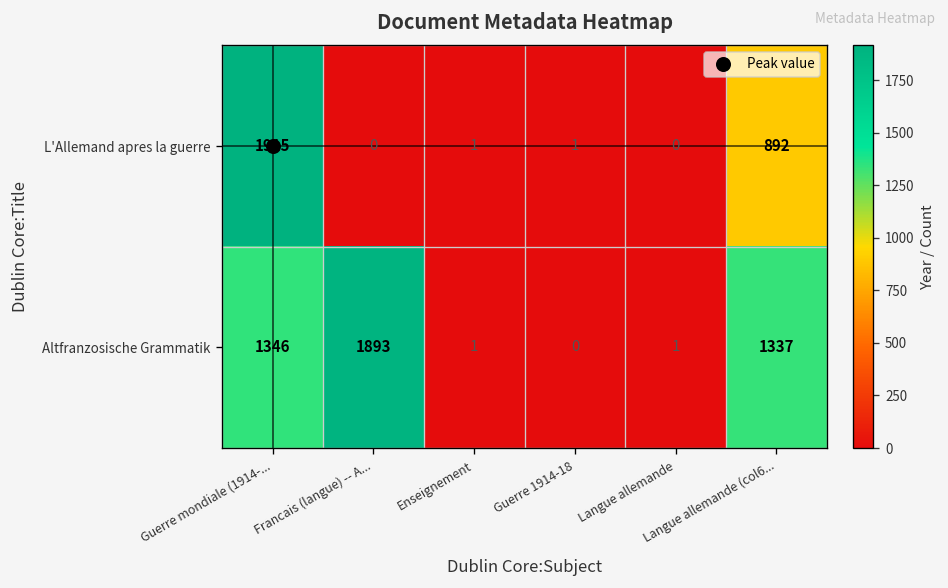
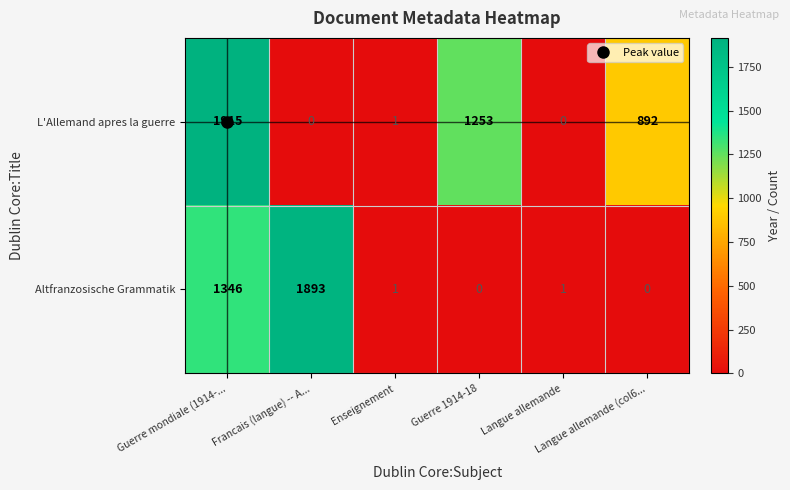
  {
    "L'Allemand apres la guerre": {
      "Francais (langue) -- A...": 0,
      "Enseignement": 1,
-     "Guerre 1914-18": 1,
+     "Guerre 1914-18": 1253,
      "Langue allemande": 0,
      "Langue allemande (col6...": 892
    },
    "Altfranzosische Grammatik": {
      "Guerre mondiale (1914-...": 1346,
      "Francais (langue) -- A...": 1893,
      "Enseignement": 1,
      "Guerre 1914-18": 0,
      "Langue allemande": 1,
-     "Langue allemande (col6...": 1337
+     "Langue allemande (col6...": 0
    }
  }
